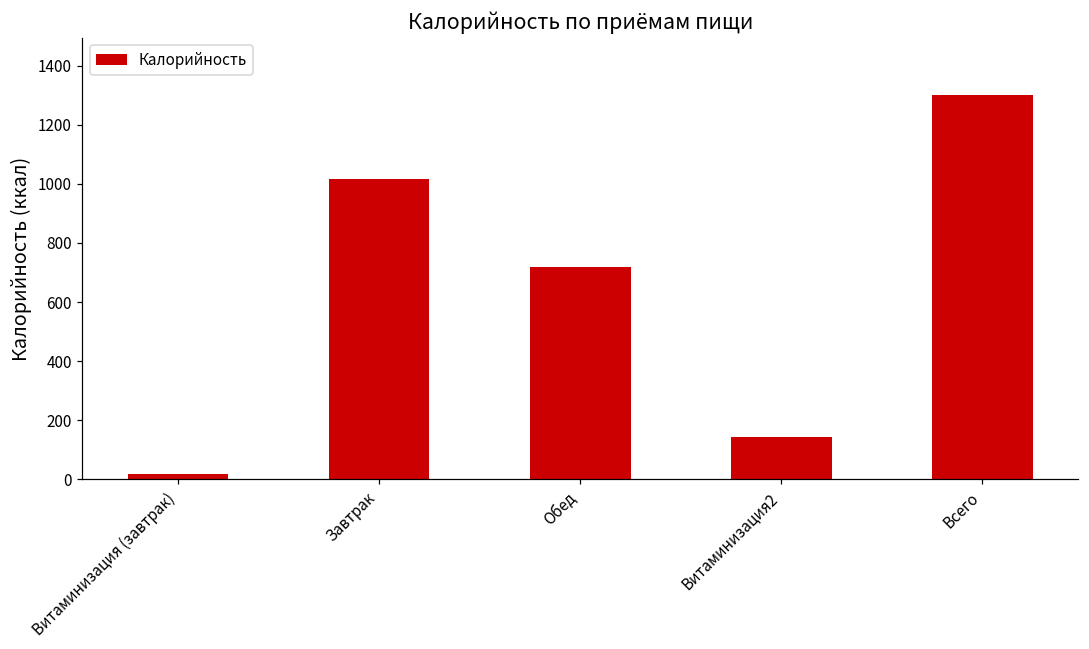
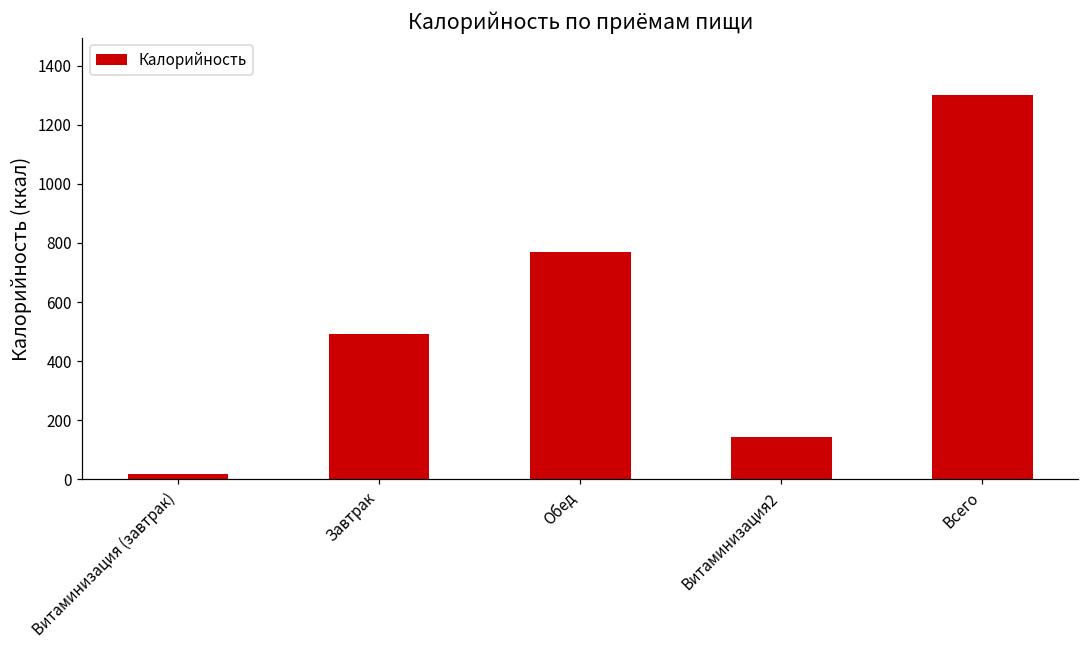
  {
    "Витаминизация (завтрак)": 20,
-   "Завтрак": 1020,
-   "Обед": 720,
+   "Завтрак": 490,
+   "Обед": 770,
    "Витаминизация2": 140,
    "Всего": 1300
  }
